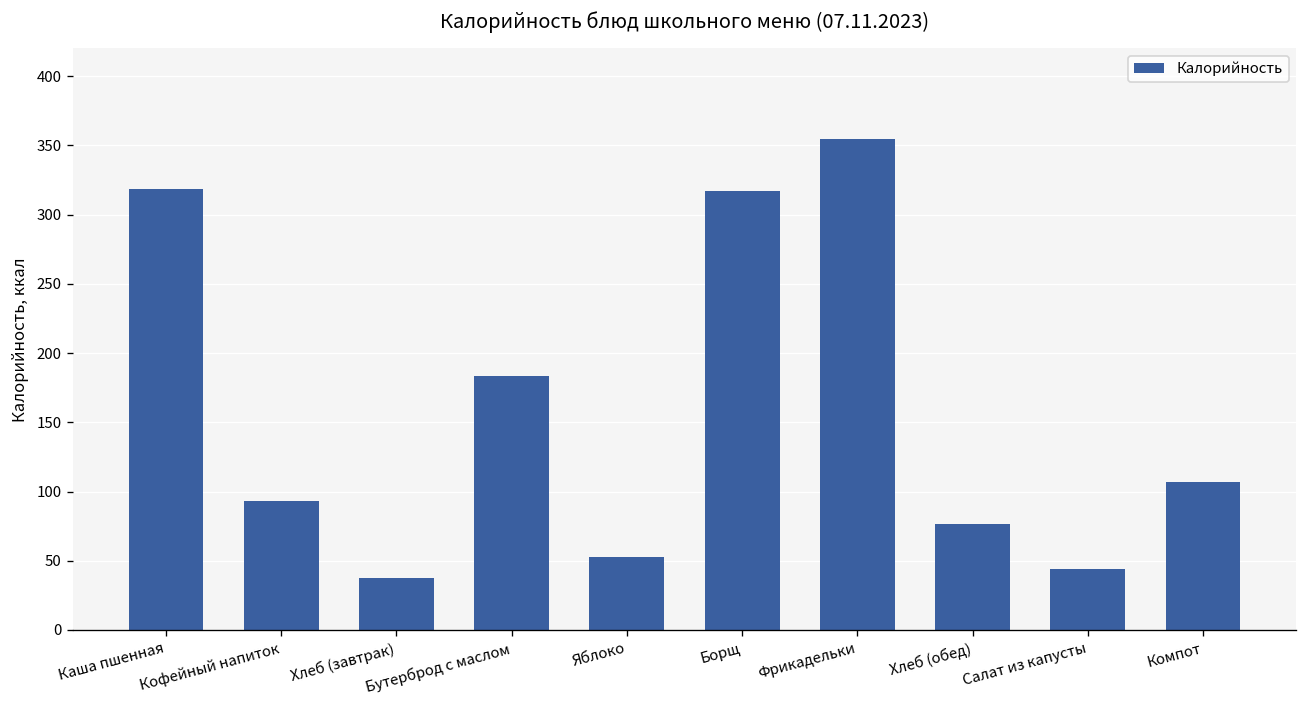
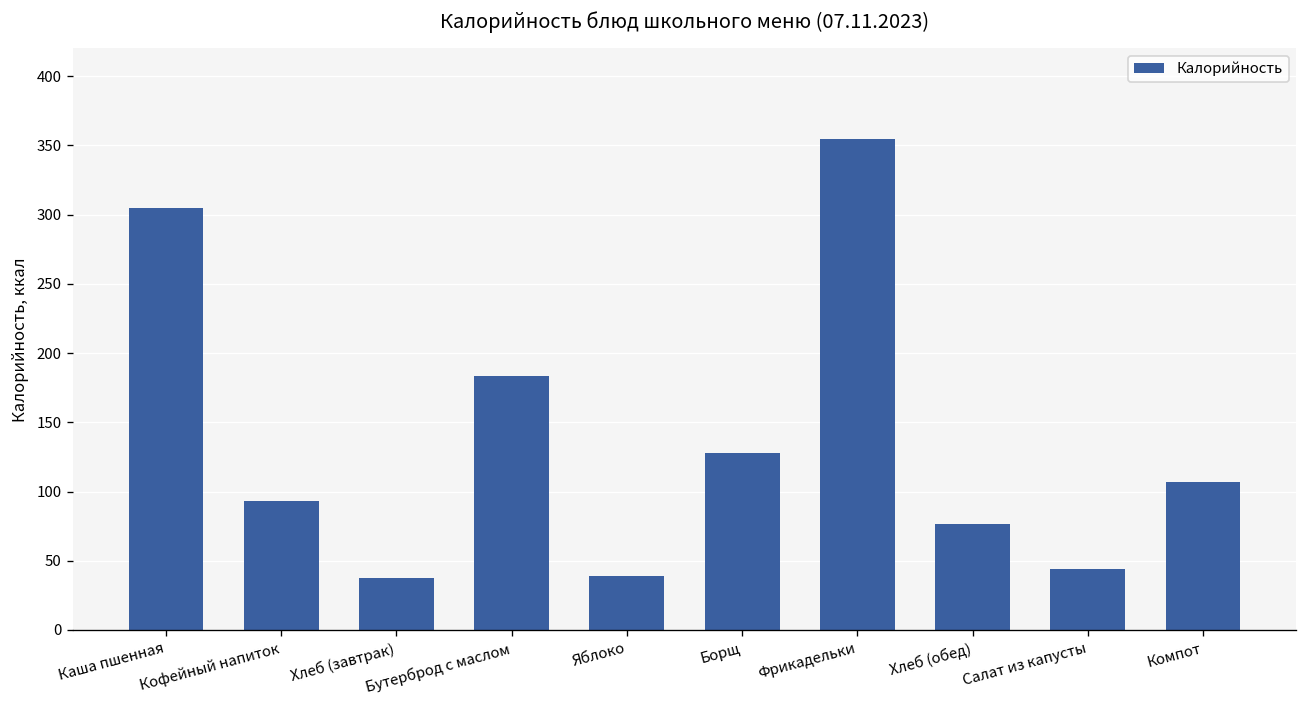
  {
-   "Каша пшенная": 319,
+   "Каша пшенная": 305,
    "Кофейный напиток": 93,
    "Хлеб (завтрак)": 37,
    "Бутерброд с маслом": 183,
-   "Яблоко": 53,
-   "Борщ": 317,
+   "Яблоко": 39,
+   "Борщ": 128,
    "Фрикадельки": 355,
    "Хлеб (обед)": 77,
    "Салат из капусты": 44,
    "Компот": 107
  }
